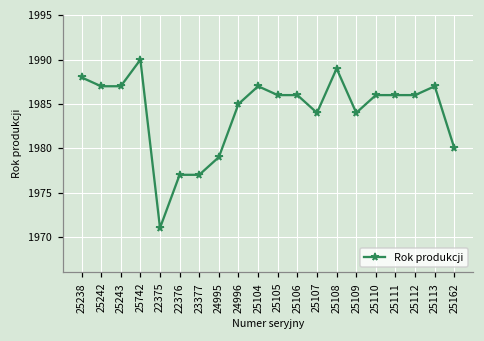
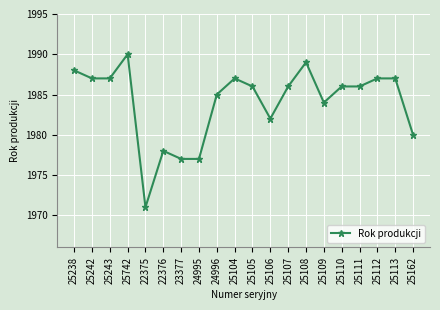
  {
    "25238": 1988,
    "25242": 1987,
    "25243": 1987,
    "25742": 1990,
    "22375": 1971,
-   "22376": 1977,
+   "22376": 1978,
    "23377": 1977,
-   "24995": 1979,
+   "24995": 1977,
    "24996": 1985,
    "25104": 1987,
    "25105": 1986,
-   "25106": 1986,
-   "25107": 1984,
+   "25106": 1982,
+   "25107": 1986,
    "25108": 1989,
    "25109": 1984,
    "25110": 1986,
    "25111": 1986,
-   "25112": 1986,
+   "25112": 1987,
    "25113": 1987,
    "25162": 1980
  }
